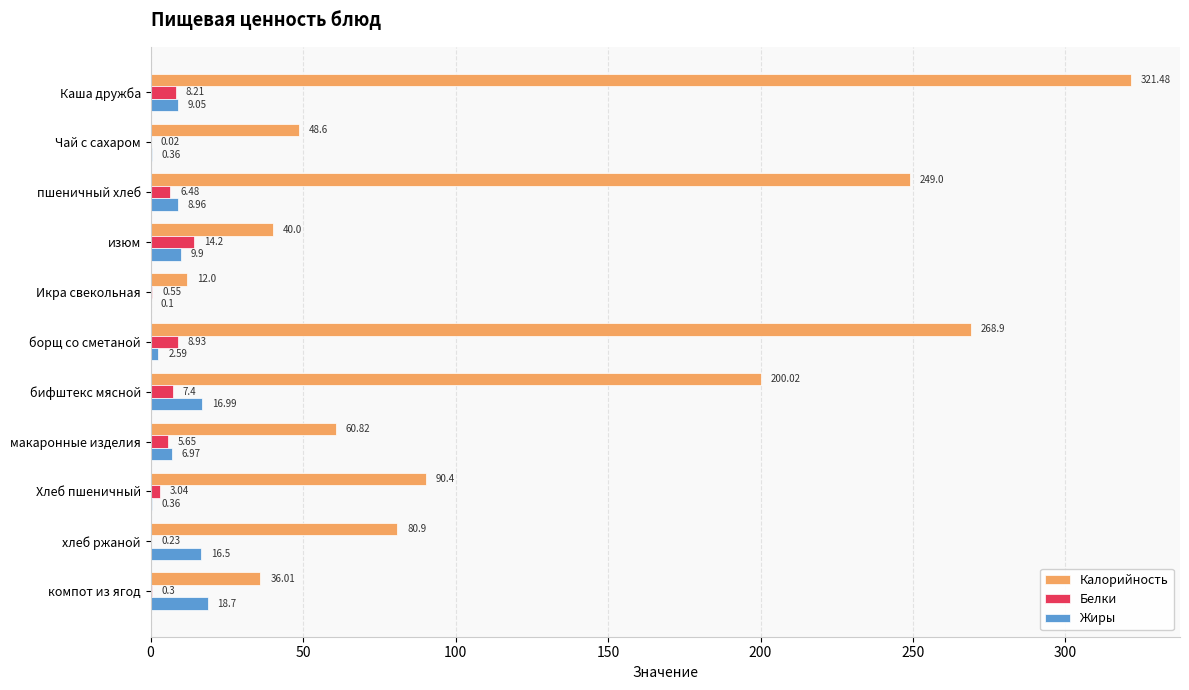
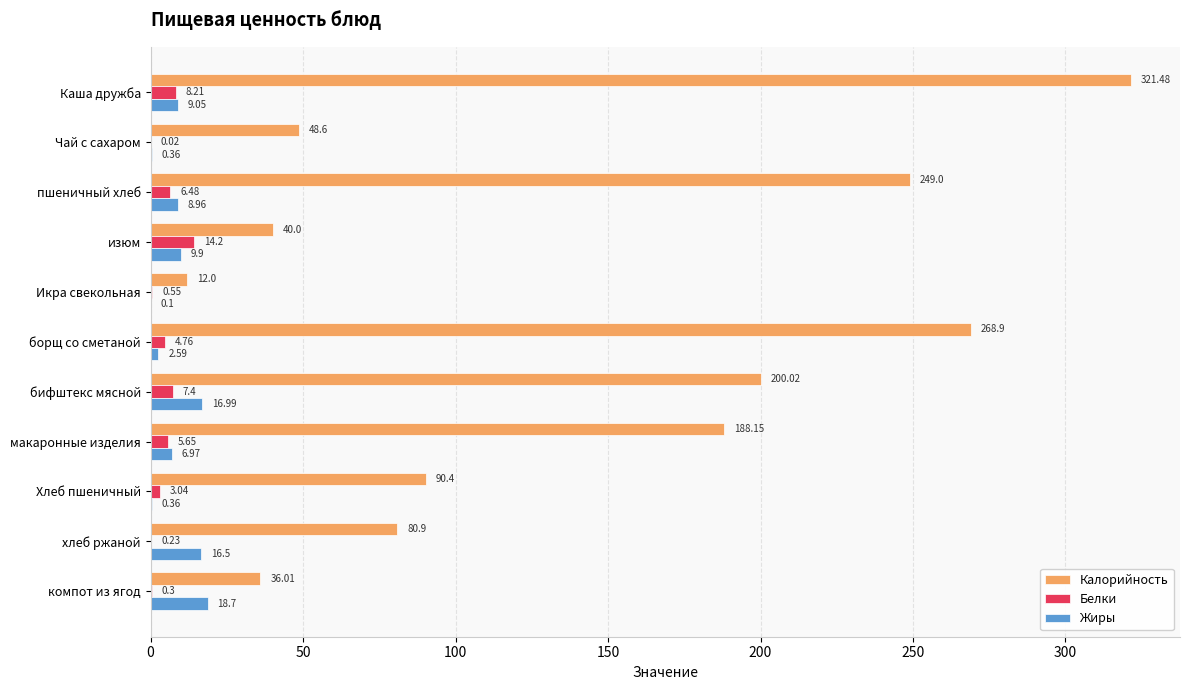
  {
    "Калорийность": {
      "Каша дружба": 321.48,
      "Чай с сахаром": 48.6,
      "пшеничный хлеб": 249.0,
      "изюм": 40.0,
      "Икра свекольная": 12.0,
      "борщ со сметаной": 268.9,
      "бифштекс мясной": 200.02,
-     "макаронные изделия": 60.82,
+     "макаронные изделия": 188.15,
      "Хлеб пшеничный": 90.4,
      "хлеб ржаной": 80.9,
      "компот из ягод": 36.01
    },
    "Белки": {
      "Каша дружба": 8.21,
      "Чай с сахаром": 0.02,
      "пшеничный хлеб": 6.48,
      "изюм": 14.2,
      "Икра свекольная": 0.55,
-     "борщ со сметаной": 8.93,
+     "борщ со сметаной": 4.76,
      "бифштекс мясной": 7.4,
      "макаронные изделия": 5.65,
      "Хлеб пшеничный": 3.04,
      "хлеб ржаной": 0.23,
      "компот из ягод": 0.3
    },
    "Жиры": {
      "Каша дружба": 9.05,
      "Чай с сахаром": 0.36,
      "пшеничный хлеб": 8.96,
      "изюм": 9.9,
      "Икра свекольная": 0.1,
      "борщ со сметаной": 2.59,
      "бифштекс мясной": 16.99,
      "макаронные изделия": 6.97,
      "Хлеб пшеничный": 0.36,
      "хлеб ржаной": 16.5,
      "компот из ягод": 18.7
    }
  }
